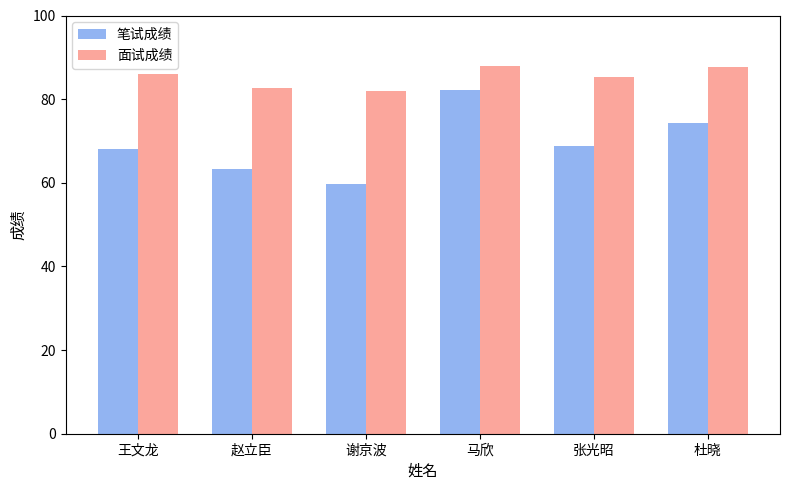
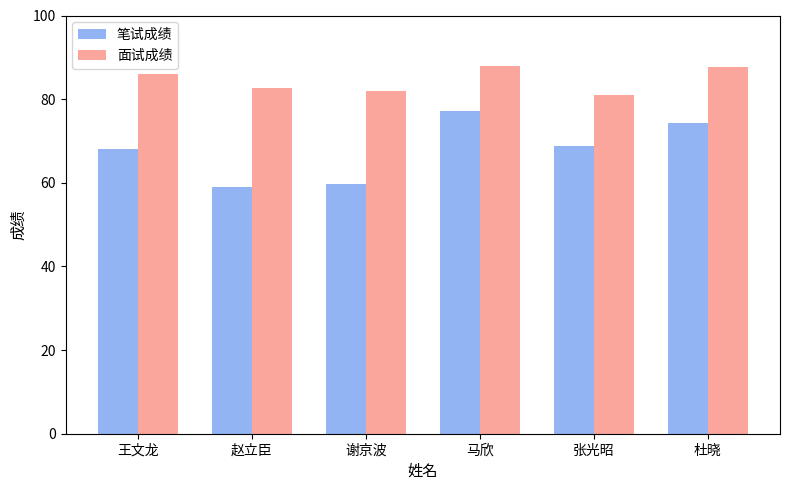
  {
    "笔试成绩": {
      "王文龙": 68,
-     "赵立臣": 63,
+     "赵立臣": 59,
      "谢京波": 60,
-     "马欣": 82,
+     "马欣": 77,
      "张光昭": 69,
      "杜晓": 74
    },
    "面试成绩": {
      "王文龙": 86,
      "赵立臣": 83,
      "谢京波": 82,
      "马欣": 88,
-     "张光昭": 85,
+     "张光昭": 81,
      "杜晓": 88
    }
  }
